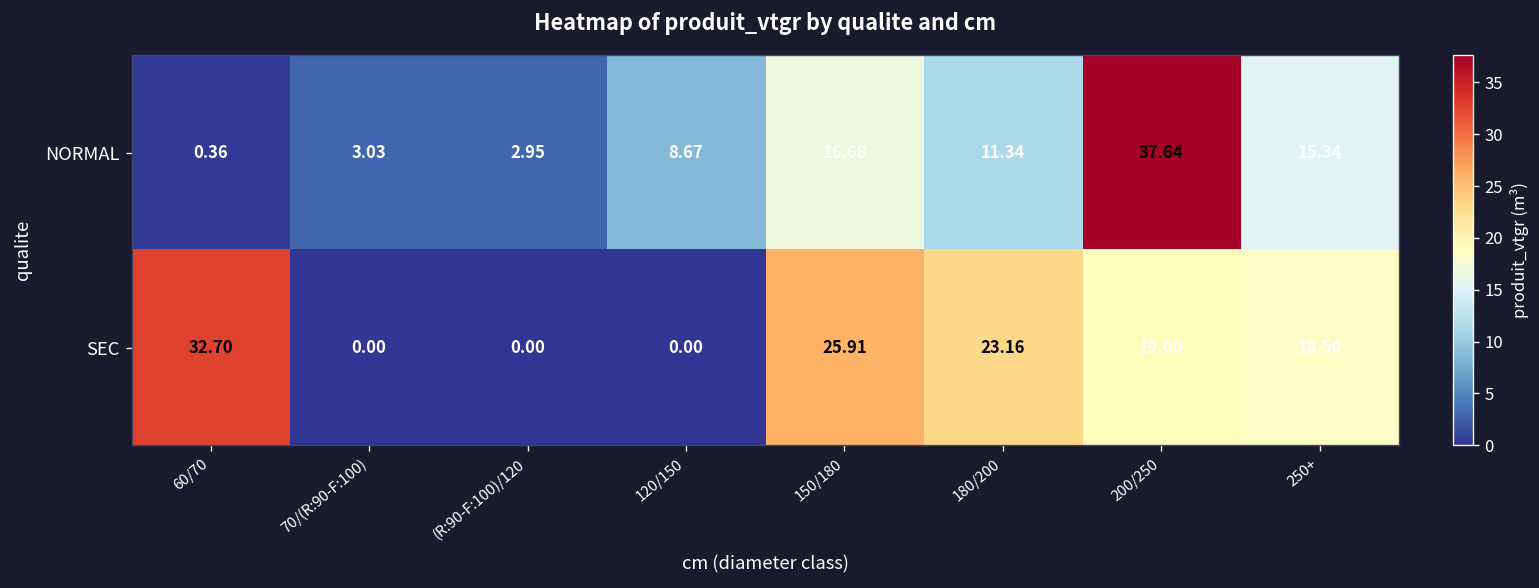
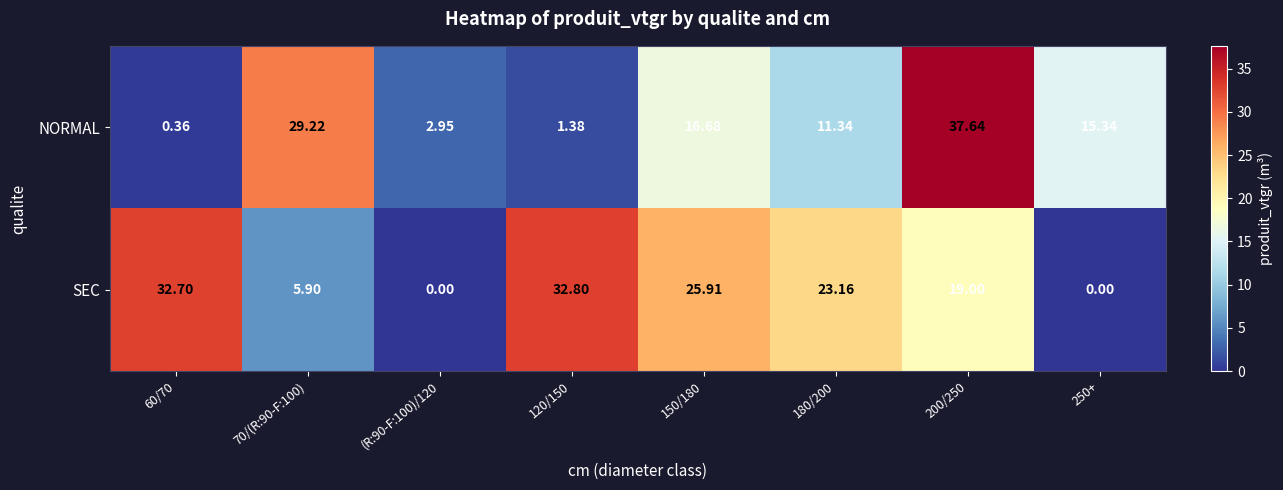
  {
    "NORMAL": {
      "60/70": 0.36,
-     "70/(R:90-F:100)": 3.03,
+     "70/(R:90-F:100)": 29.22,
      "(R:90-F:100)/120": 2.95,
-     "120/150": 8.67,
+     "120/150": 1.38,
      "180/200": 11.34,
      "200/250": 37.64
    },
    "SEC": {
      "60/70": 32.70,
-     "70/(R:90-F:100)": 0.00,
+     "70/(R:90-F:100)": 5.90,
      "(R:90-F:100)/120": 0.00,
-     "120/150": 0.00,
+     "120/150": 32.80,
      "150/180": 25.91,
      "180/200": 23.16,
      "200/250": 19.00,
-     "250+": 18.50
+     "250+": 0.00
    }
  }
